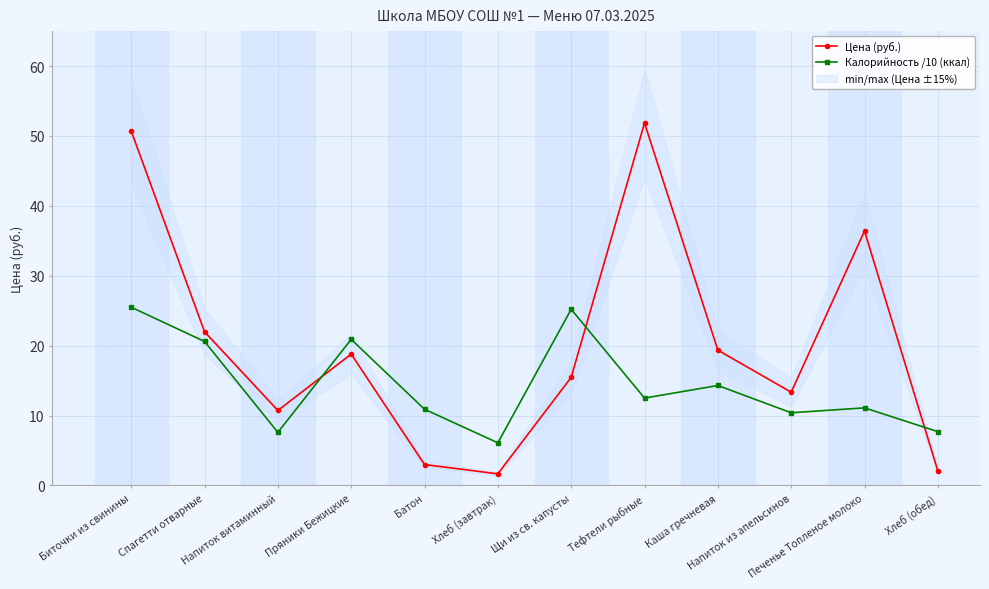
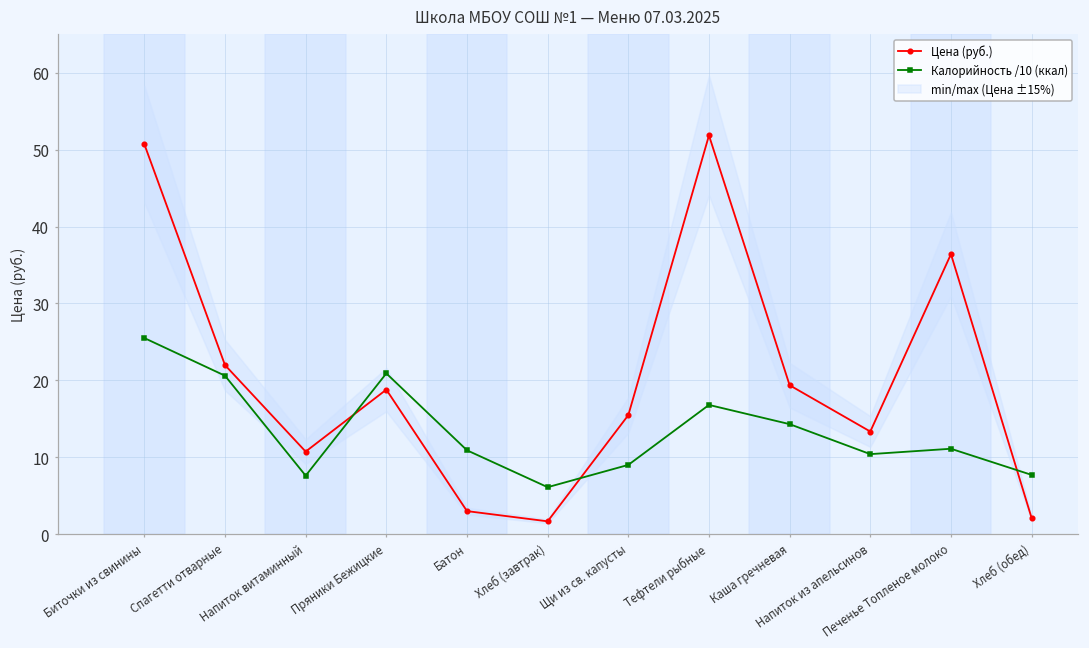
  {
    "Цена (руб.)": {
      "Биточки из свинины": 51,
      "Спагетти отварные": 22,
      "Напиток витаминный": 11,
      "Пряники Бежицкие": 19,
      "Батон": 3,
      "Щи из св. капусты": 15,
      "Тефтели рыбные": 52,
      "Каша гречневая": 19,
      "Напиток из апельсинов": 13,
      "Печенье Топленое молоко": 36
    },
    "Калорийность /10 (ккал)": {
      "Биточки из свинины": 26,
      "Спагетти отварные": 21,
      "Напиток витаминный": 8,
      "Пряники Бежицкие": 21,
      "Батон": 11,
      "Хлеб (завтрак)": 6,
-     "Щи из св. капусты": 25,
-     "Тефтели рыбные": 13,
+     "Щи из св. капусты": 9,
+     "Тефтели рыбные": 17,
      "Каша гречневая": 14,
      "Напиток из апельсинов": 10,
      "Печенье Топленое молоко": 11,
      "Хлеб (обед)": 8
    }
  }
